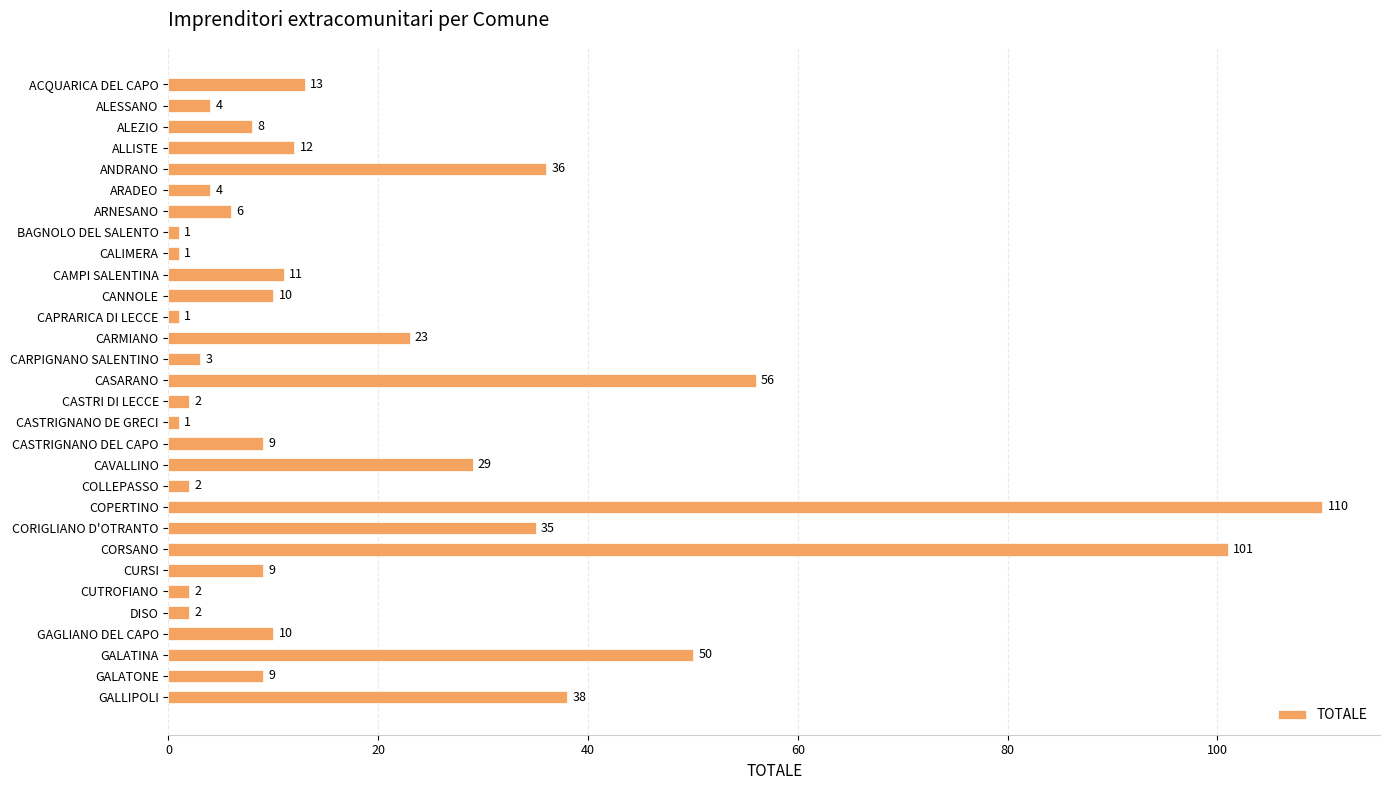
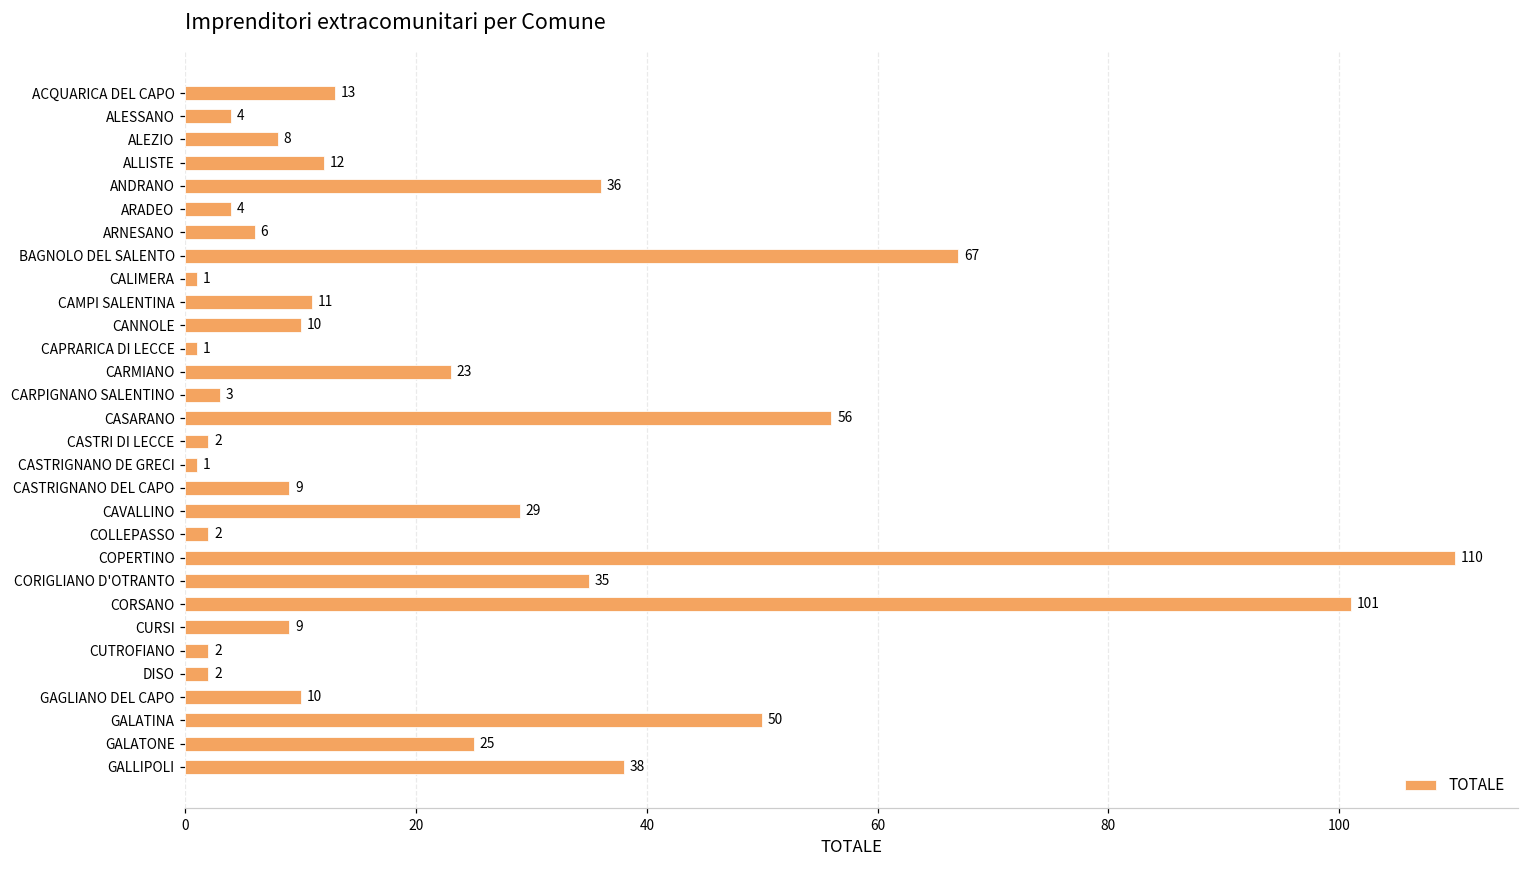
  {
    "ACQUARICA DEL CAPO": 13,
    "ALESSANO": 4,
    "ALEZIO": 8,
    "ALLISTE": 12,
    "ANDRANO": 36,
    "ARADEO": 4,
    "ARNESANO": 6,
-   "BAGNOLO DEL SALENTO": 1,
+   "BAGNOLO DEL SALENTO": 67,
    "CALIMERA": 1,
    "CAMPI SALENTINA": 11,
    "CANNOLE": 10,
    "CAPRARICA DI LECCE": 1,
    "CARMIANO": 23,
    "CARPIGNANO SALENTINO": 3,
    "CASARANO": 56,
    "CASTRI DI LECCE": 2,
    "CASTRIGNANO DE GRECI": 1,
    "CASTRIGNANO DEL CAPO": 9,
    "CAVALLINO": 29,
    "COLLEPASSO": 2,
    "COPERTINO": 110,
    "CORIGLIANO D'OTRANTO": 35,
    "CORSANO": 101,
    "CURSI": 9,
    "CUTROFIANO": 2,
    "DISO": 2,
    "GAGLIANO DEL CAPO": 10,
    "GALATINA": 50,
-   "GALATONE": 9,
+   "GALATONE": 25,
    "GALLIPOLI": 38
  }
